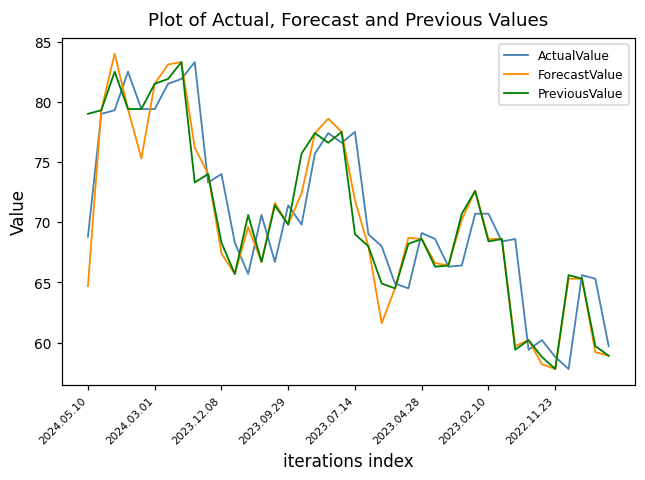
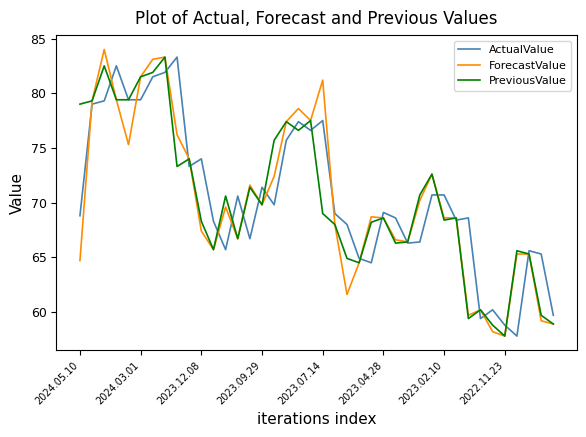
  {
    "ActualValue": {
      "2024.05.10": 68.8,
      "2024.03.01": 79.4,
      "2023.12.08": 74.0,
      "2023.09.29": 71.4,
      "2023.07.14": 77.5,
      "2023.04.28": 69.1,
      "2023.02.10": 70.7,
      "2022.11.23": 58.8
    },
    "ForecastValue": {
      "2024.05.10": 64.7,
      "2023.12.08": 67.4,
-     "2023.07.14": 71.8
+     "2023.07.14": 81.2
    },
    "PreviousValue": {
      "2024.05.10": 79.0,
      "2023.12.08": 68.3,
      "2023.07.14": 69.0
    }
  }
